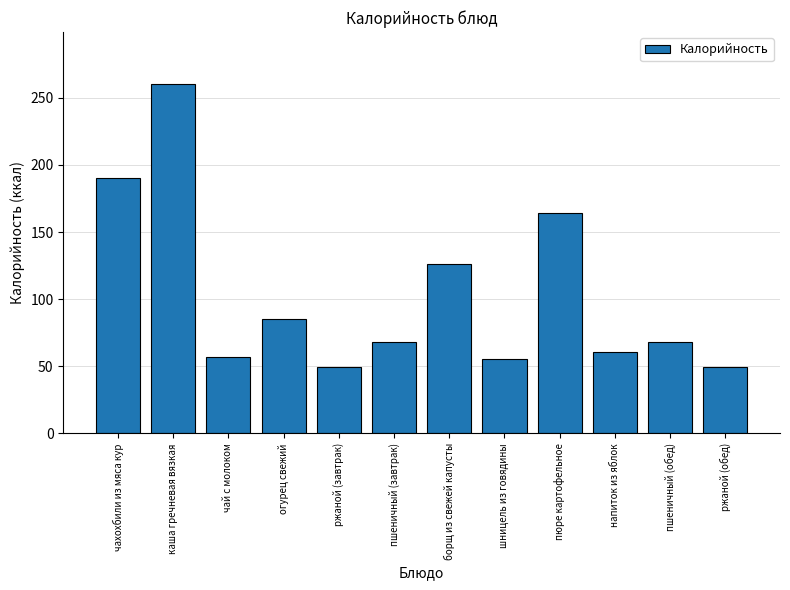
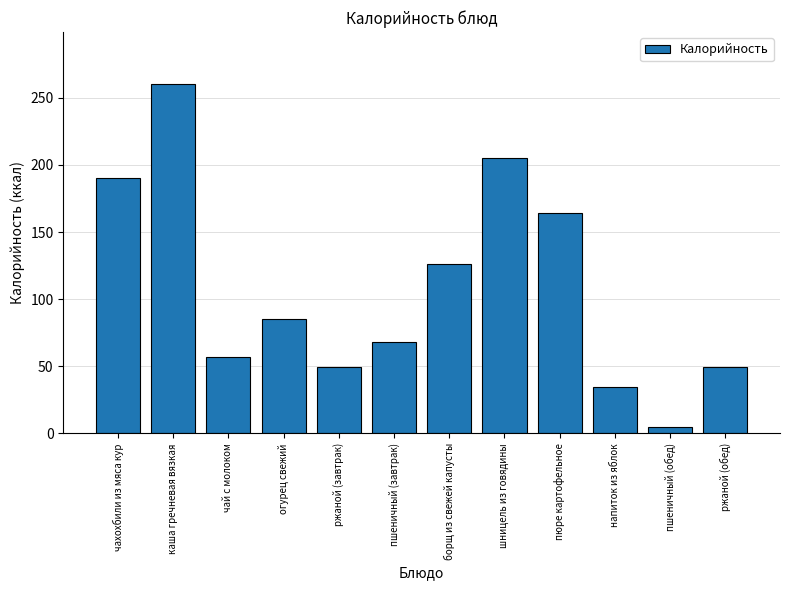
  {
    "чахохбили из мяса кур": 190,
    "каша гречневая вязкая": 260,
    "чай с молоком": 57,
    "огурец свежий": 85,
    "ржаной (завтрак)": 50,
    "пшеничный (завтрак)": 68,
    "борщ из свежей капусты": 126,
-   "шницель из говядины": 56,
+   "шницель из говядины": 206,
    "пюре картофельное": 164,
-   "напиток из яблок": 61,
-   "пшеничный (обед)": 68,
+   "напиток из яблок": 35,
+   "пшеничный (обед)": 5,
    "ржаной (обед)": 50
  }
